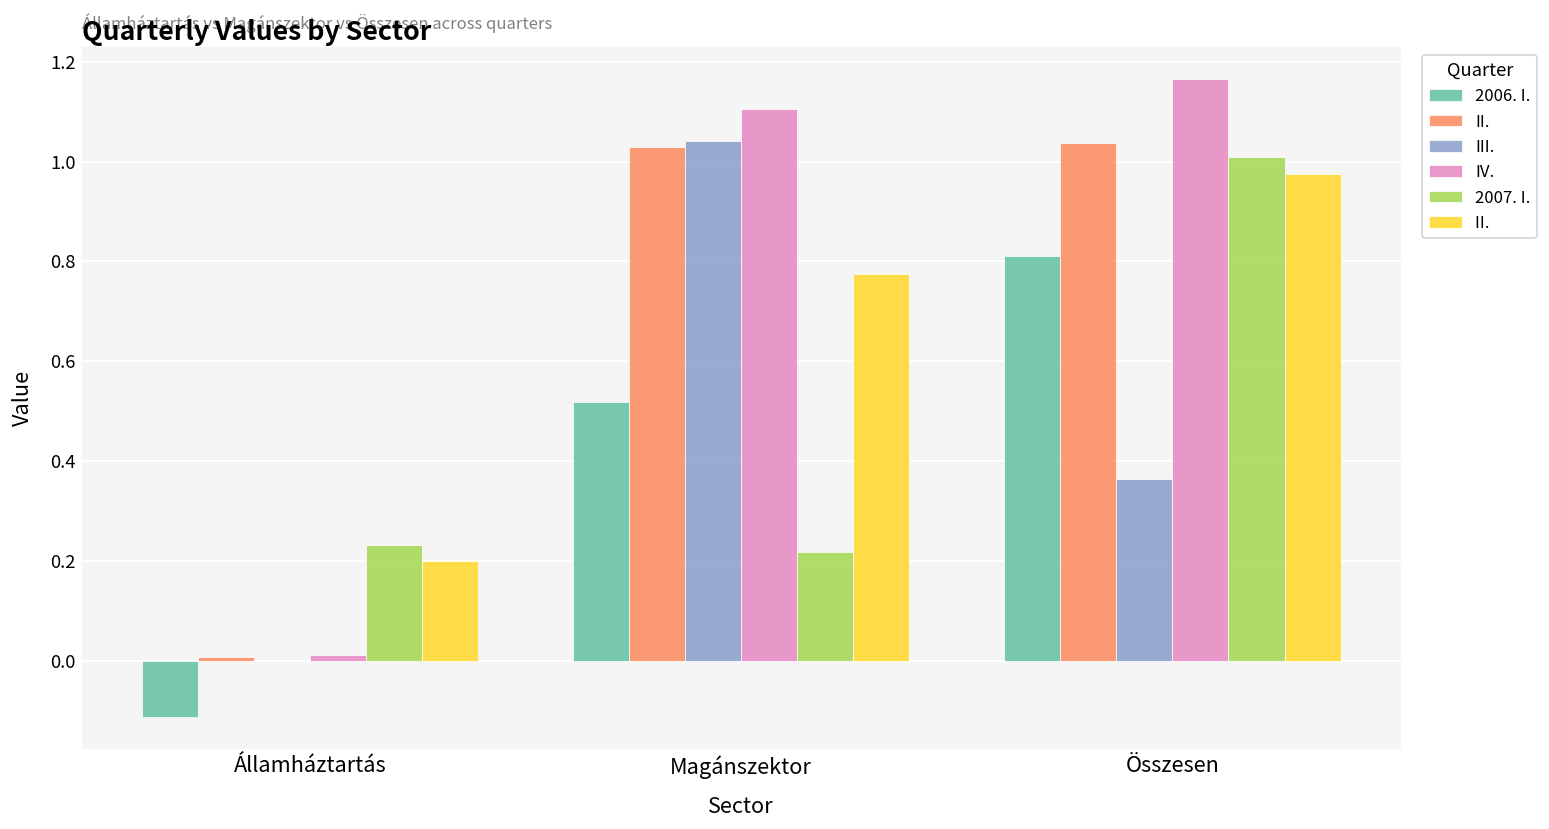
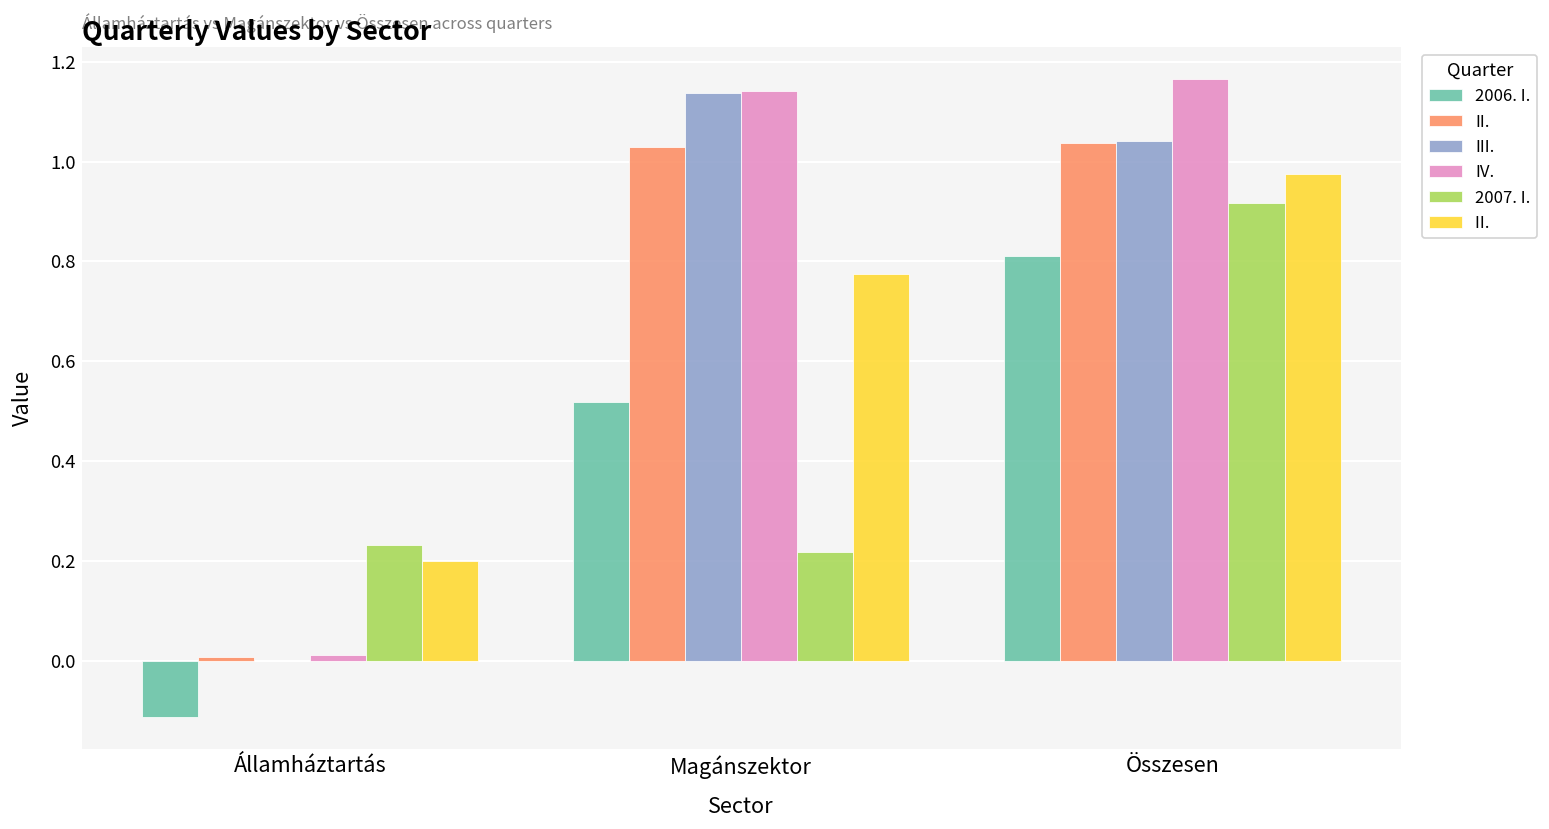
  {
    "2006. I.": {
      "Államháztartás": -0.11,
      "Magánszektor": 0.52,
      "Összesen": 0.81
    },
    "III.": {
-     "Magánszektor": 1.04,
-     "Összesen": 0.36
+     "Magánszektor": 1.14,
+     "Összesen": 1.04
    },
    "IV.": {
      "Államháztartás": 0.01,
-     "Magánszektor": 1.10,
+     "Magánszektor": 1.14,
      "Összesen": 1.17
    },
    "2007. I.": {
      "Államháztartás": 0.23,
      "Magánszektor": 0.22,
-     "Összesen": 1.01
+     "Összesen": 0.92
    }
  }
